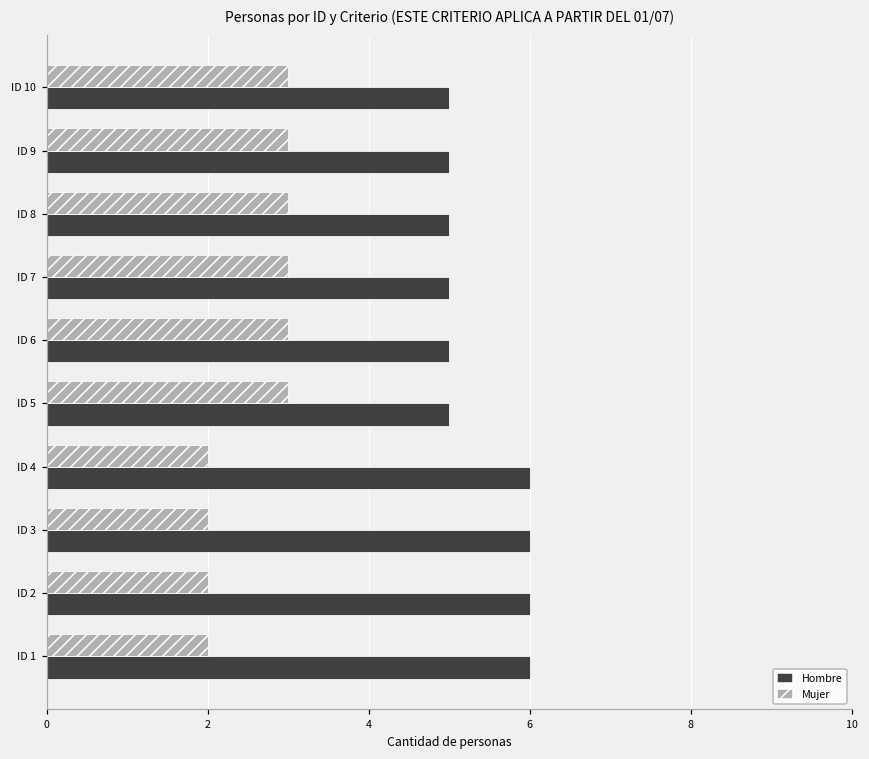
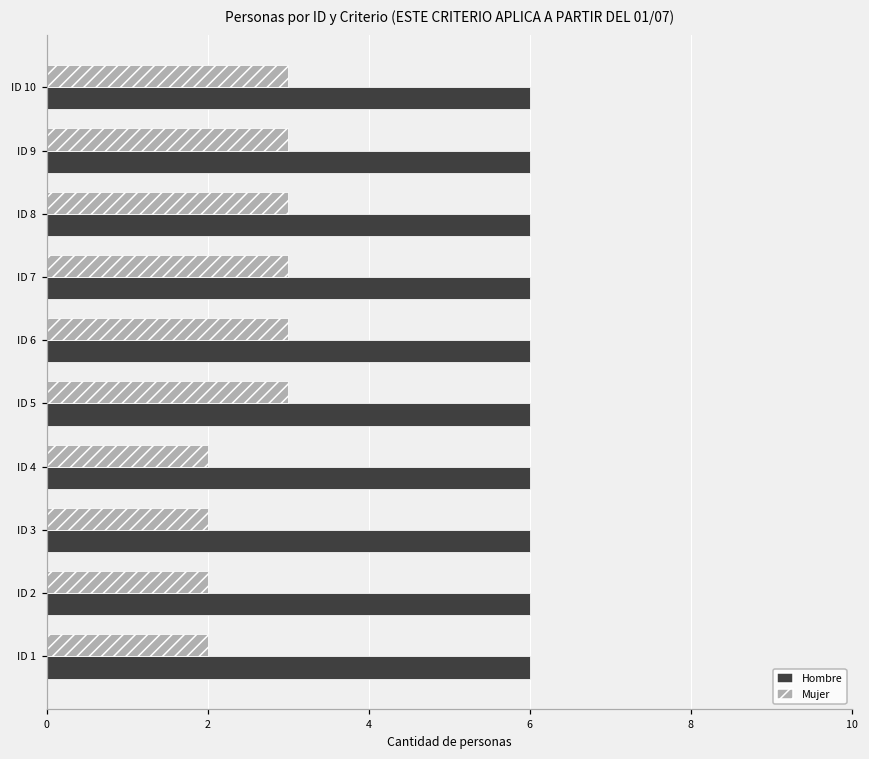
  {
    "Hombre": {
-     "ID 10": 5,
-     "ID 9": 5,
-     "ID 8": 5,
-     "ID 7": 5,
-     "ID 6": 5,
-     "ID 5": 5,
+     "ID 10": 6,
+     "ID 9": 6,
+     "ID 8": 6,
+     "ID 7": 6,
+     "ID 6": 6,
+     "ID 5": 6,
      "ID 4": 6,
      "ID 3": 6,
      "ID 2": 6,
      "ID 1": 6
    },
    "Mujer": {
      "ID 10": 3,
      "ID 9": 3,
      "ID 8": 3,
      "ID 7": 3,
      "ID 6": 3,
      "ID 5": 3,
      "ID 4": 2,
      "ID 3": 2,
      "ID 2": 2,
      "ID 1": 2
    }
  }
